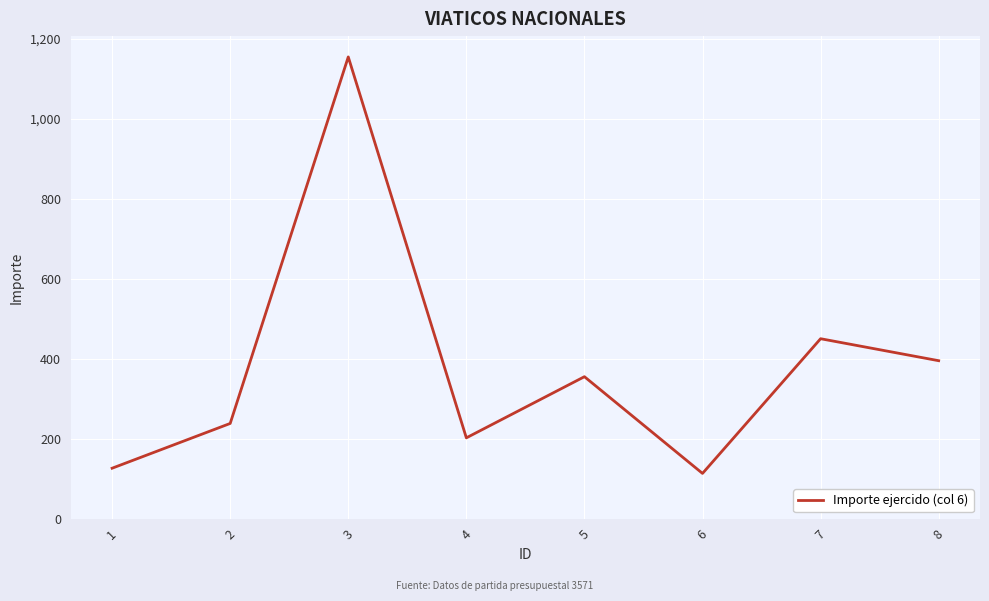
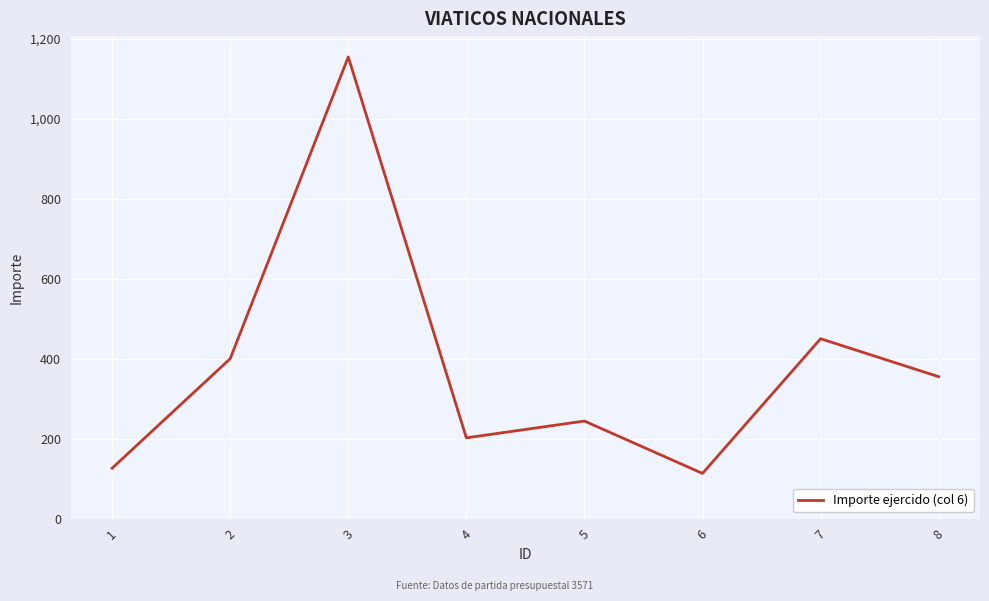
  {
    "1": "130",
-   "2": "240",
+   "2": "400",
    "3": "1,160",
    "4": "200",
-   "5": "360",
+   "5": "240",
    "6": "110",
    "7": "450",
-   "8": "400"
+   "8": "360"
  }
